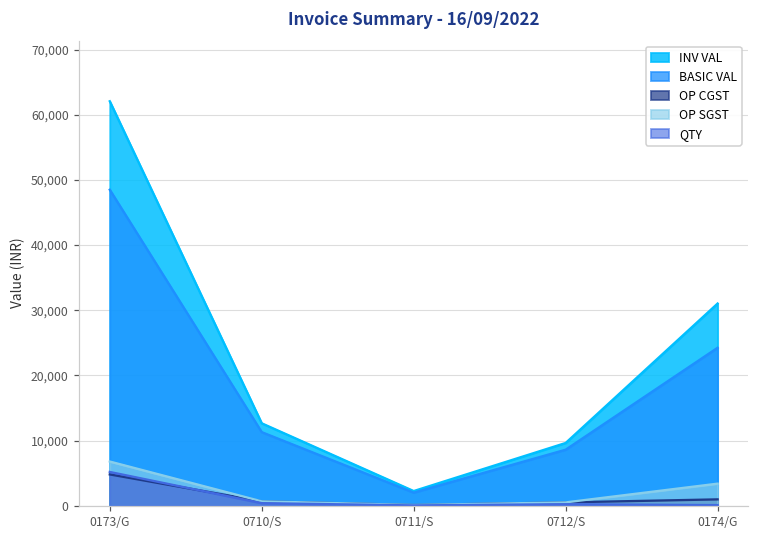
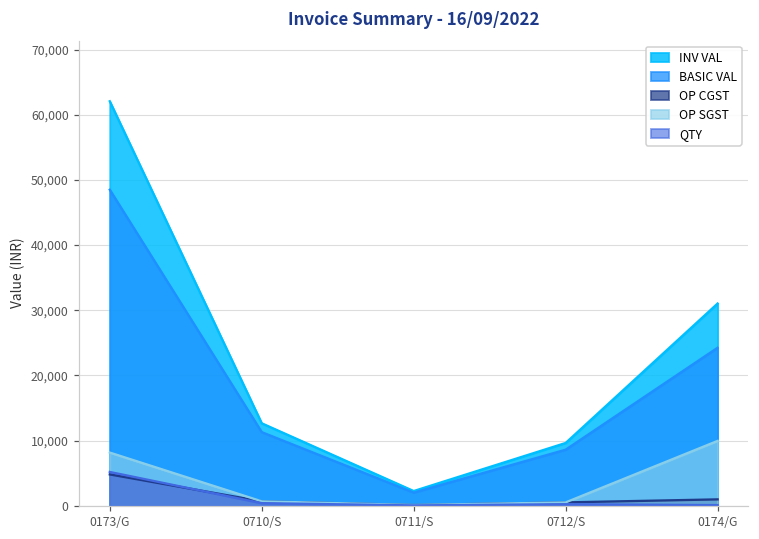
  {
    "OP CGST": {
      "0174/G": "1,000"
    },
    "OP SGST": {
-     "0173/G": "7,000",
-     "0174/G": "3,000"
+     "0173/G": "8,000",
+     "0174/G": "10,000"
    },
    "QTY": {
      "0174/G": "0"
    }
  }
